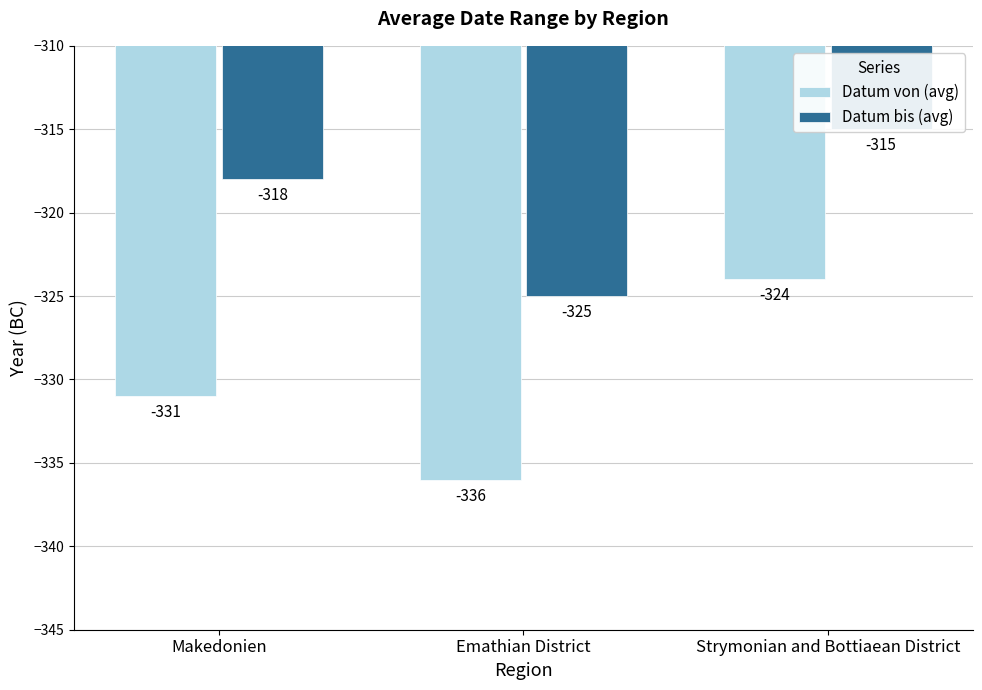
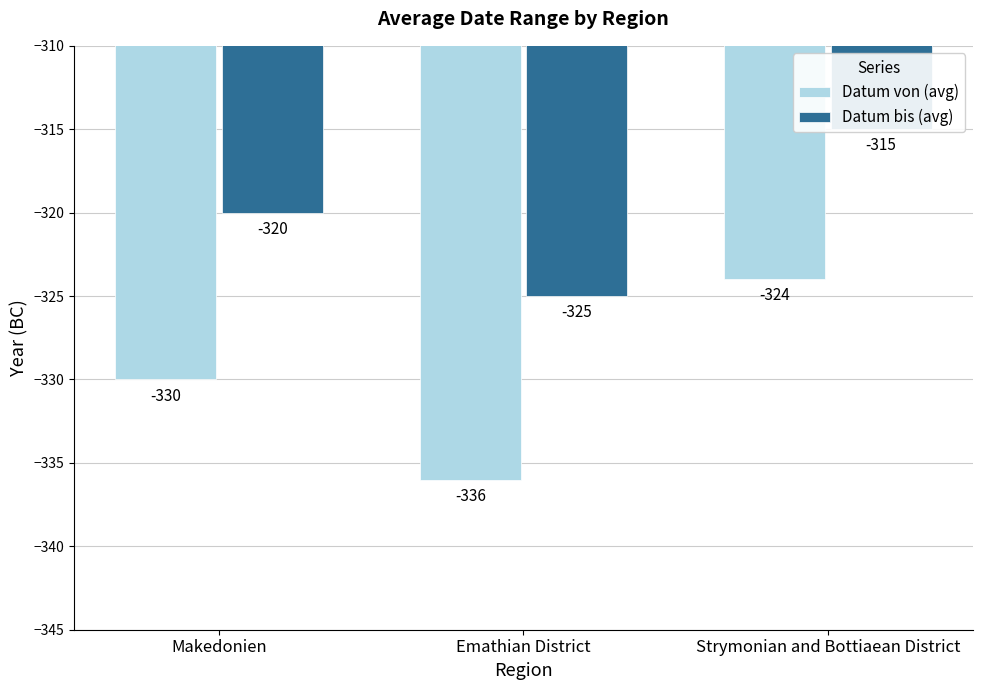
  {
    "Datum von (avg)": {
-     "Makedonien": -331,
+     "Makedonien": -330,
      "Emathian District": -336,
      "Strymonian and Bottiaean District": -324
    },
    "Datum bis (avg)": {
-     "Makedonien": -318,
+     "Makedonien": -320,
      "Emathian District": -325
    }
  }
